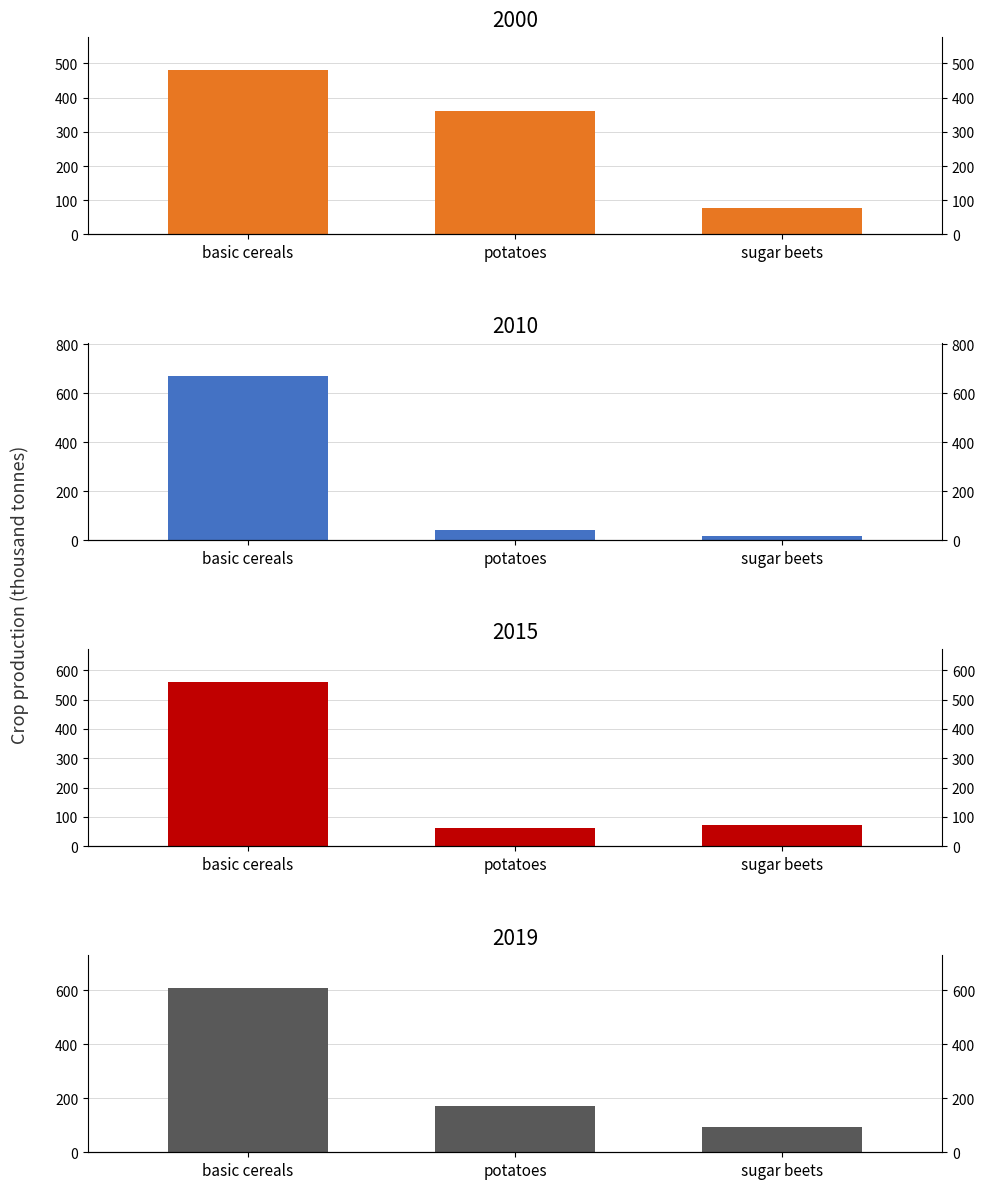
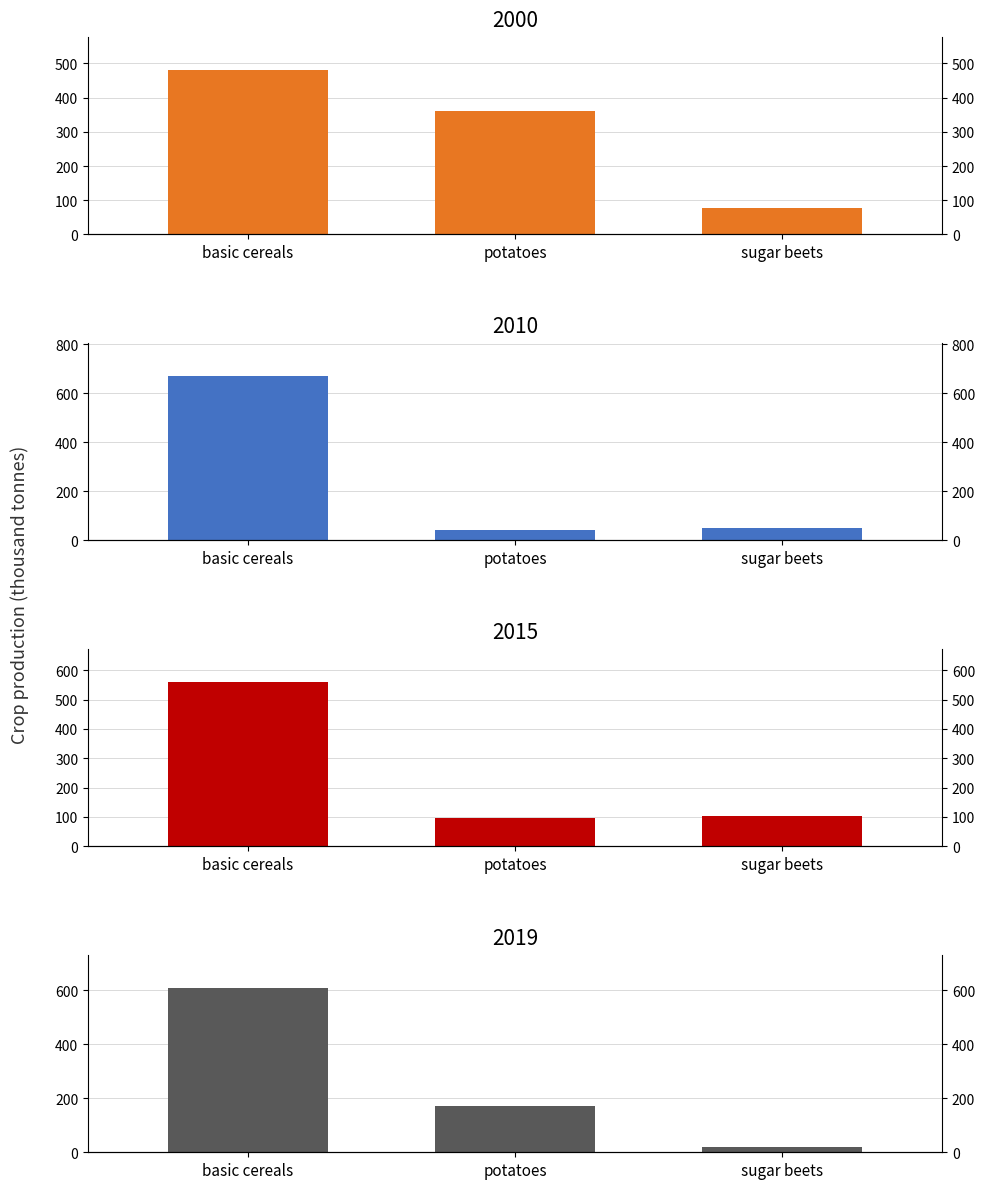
  {
    "2000": {
      "basic cereals": 480,
      "potatoes": 360,
      "sugar beets": 80
    },
    "2010": {
      "basic cereals": 670,
      "potatoes": 40,
-     "sugar beets": 20
+     "sugar beets": 50
    },
    "2015": {
      "basic cereals": 560,
-     "potatoes": 60,
-     "sugar beets": 70
+     "potatoes": 100,
+     "sugar beets": 100
    },
    "2019": {
      "basic cereals": 610,
      "potatoes": 170,
-     "sugar beets": 90
+     "sugar beets": 20
    }
  }
